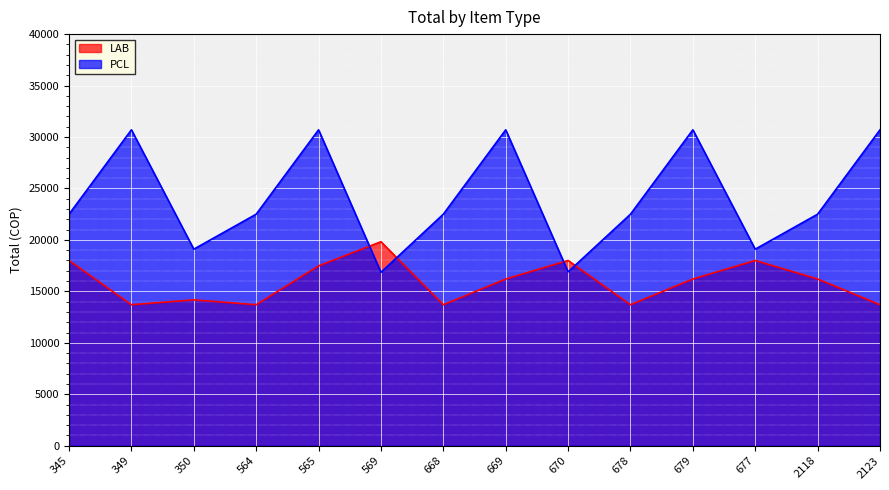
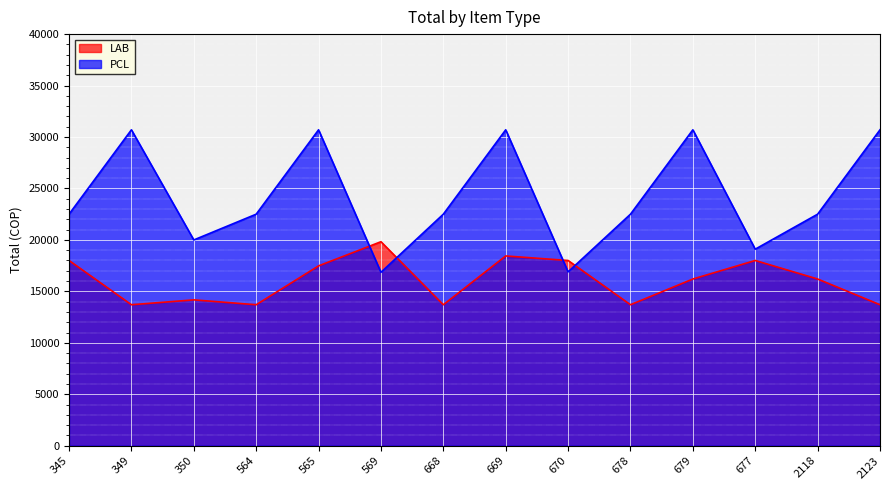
  {
    "LAB": {
      "345": 18000,
      "349": 13700,
      "350": 14200,
      "564": 13700,
      "565": 17500,
      "569": 19800,
      "668": 13700,
-     "669": 16200,
+     "669": 18400,
      "670": 18000,
      "678": 13700,
      "679": 16200,
      "677": 18000,
      "2118": 16200,
      "2123": 13700
    },
    "PCL": {
      "345": 22500,
      "349": 30700,
-     "350": 19100,
+     "350": 20000,
      "564": 22500,
      "565": 30700,
      "569": 16900,
      "668": 22500,
      "669": 30700,
      "670": 16900,
      "678": 22500,
      "679": 30700,
      "677": 19100,
      "2118": 22500,
      "2123": 30700
    }
  }
